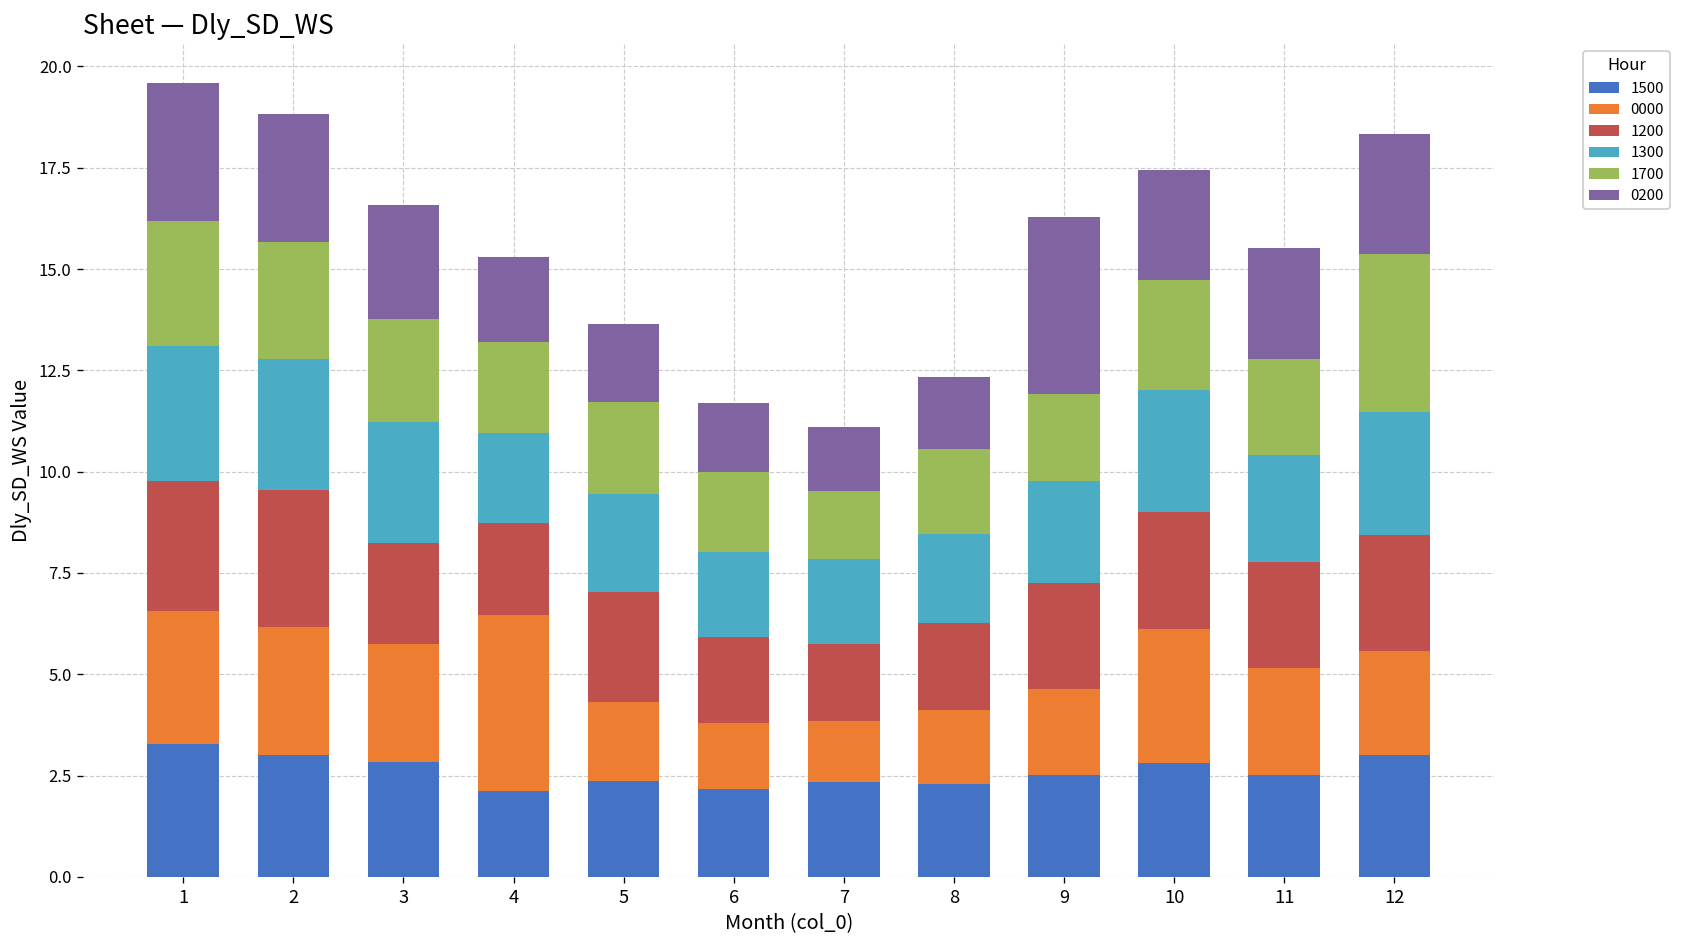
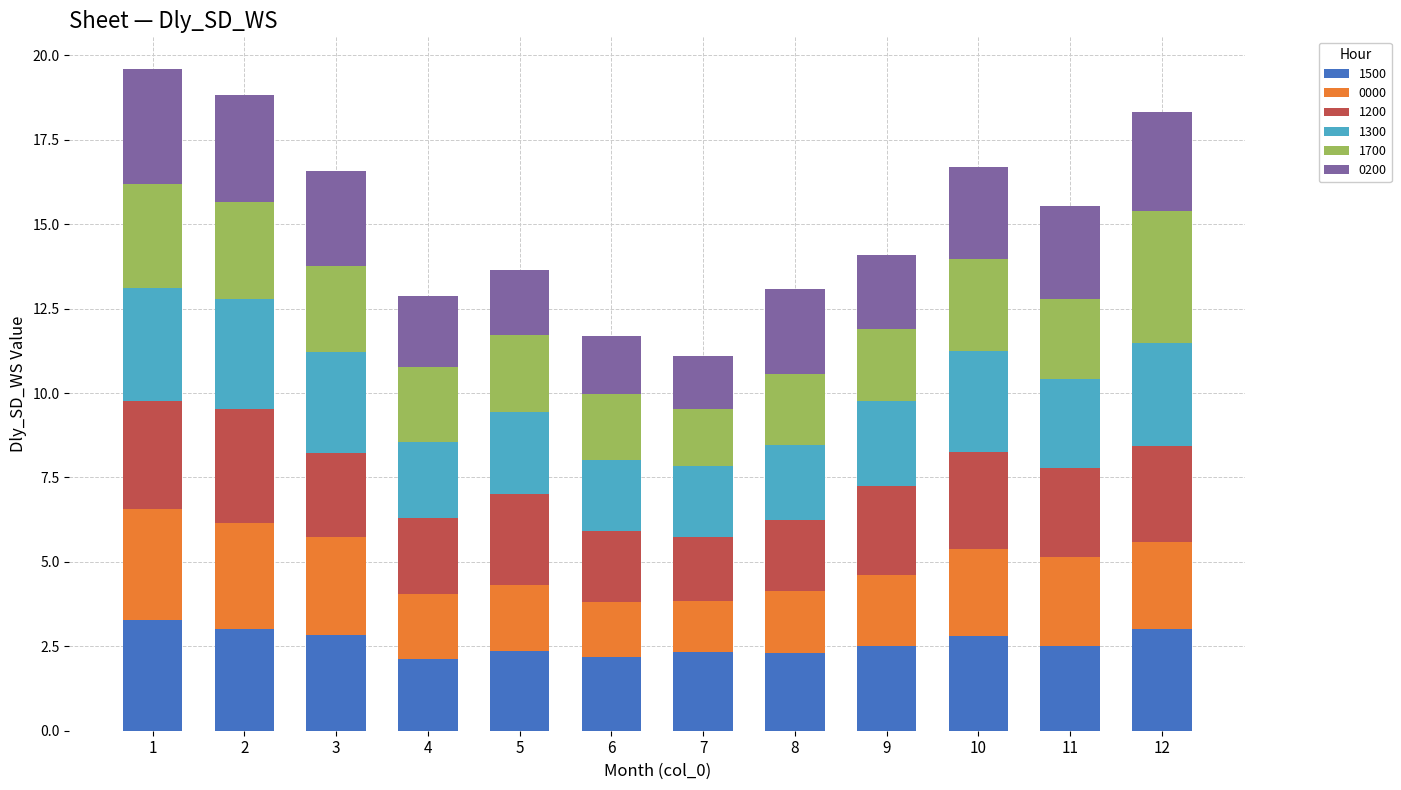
  {
    "0000": {
      "1": 3.3,
      "2": 3.1,
      "3": 2.9,
-     "4": 4.4,
+     "4": 1.9,
      "5": 2.0,
      "6": 1.6,
      "7": 1.5,
      "8": 1.8,
      "9": 2.1,
-     "10": 3.3,
+     "10": 2.6,
      "11": 2.6,
      "12": 2.6
    },
    "1200": {
      "1": 3.2,
      "2": 3.4,
      "3": 2.5,
      "4": 2.3,
      "5": 2.7,
      "6": 2.1,
      "7": 1.9,
      "8": 2.1,
      "9": 2.6,
      "10": 2.9,
      "11": 2.6,
      "12": 2.9
    },
    "1700": {
      "1": 3.1,
      "2": 2.9,
      "3": 2.6,
      "4": 2.2,
      "5": 2.3,
      "6": 2.0,
      "7": 1.7,
      "8": 2.1,
      "9": 2.1,
      "10": 2.7,
      "11": 2.4,
      "12": 3.9
    },
    "0200": {
      "1": 3.4,
      "2": 3.2,
      "3": 2.8,
      "4": 2.1,
      "5": 1.9,
      "6": 1.7,
      "7": 1.6,
-     "8": 1.8,
-     "9": 4.4,
+     "8": 2.5,
+     "9": 2.2,
      "10": 2.7,
      "11": 2.7,
      "12": 2.9
    }
  }
